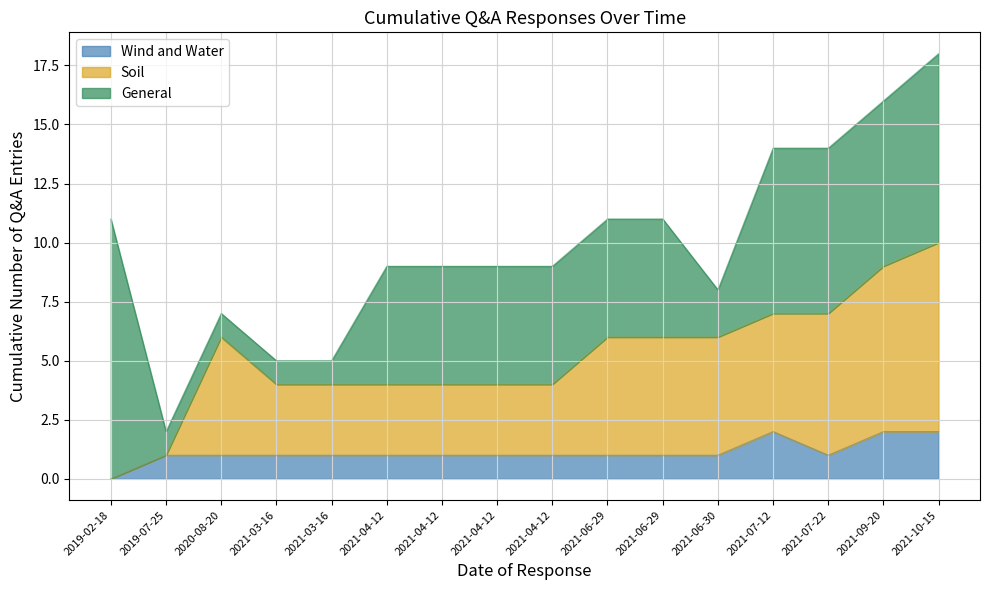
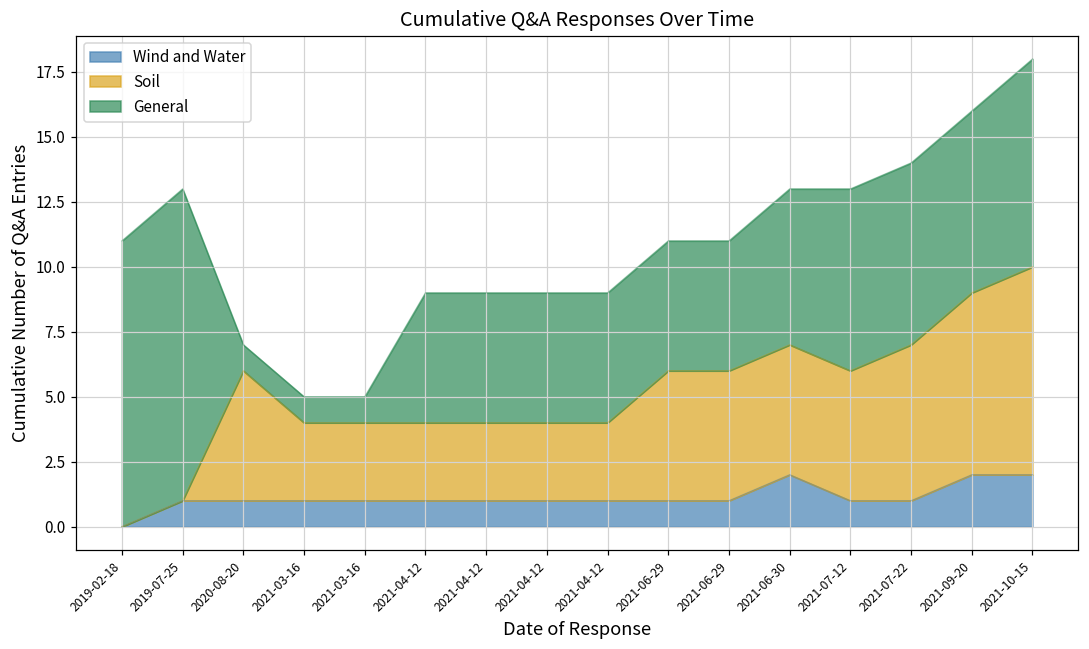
  {
    "Wind and Water": {
      "2020-08-20": 1,
-     "2021-06-30": 1,
-     "2021-07-12": 2,
+     "2021-06-30": 2,
+     "2021-07-12": 1,
      "2021-07-22": 1,
      "2021-09-20": 2,
      "2021-10-15": 2
    },
    "Soil": {
      "2020-08-20": 6,
      "2021-07-22": 7,
      "2021-09-20": 9,
      "2021-10-15": 10
    },
    "General": {
      "2019-02-18": 11,
-     "2019-07-25": 1,
+     "2019-07-25": 12,
      "2020-08-20": 1,
-     "2021-06-30": 2,
+     "2021-06-30": 6,
      "2021-07-12": 7,
      "2021-07-22": 7,
      "2021-09-20": 7,
      "2021-10-15": 8
    }
  }
